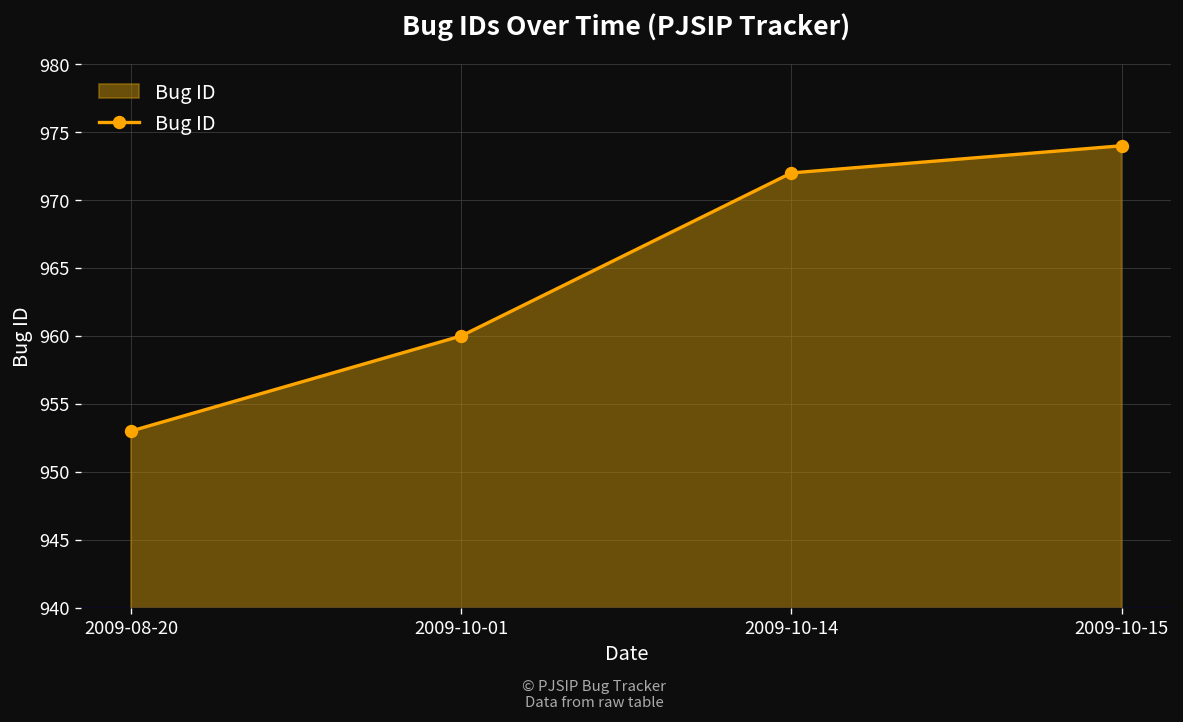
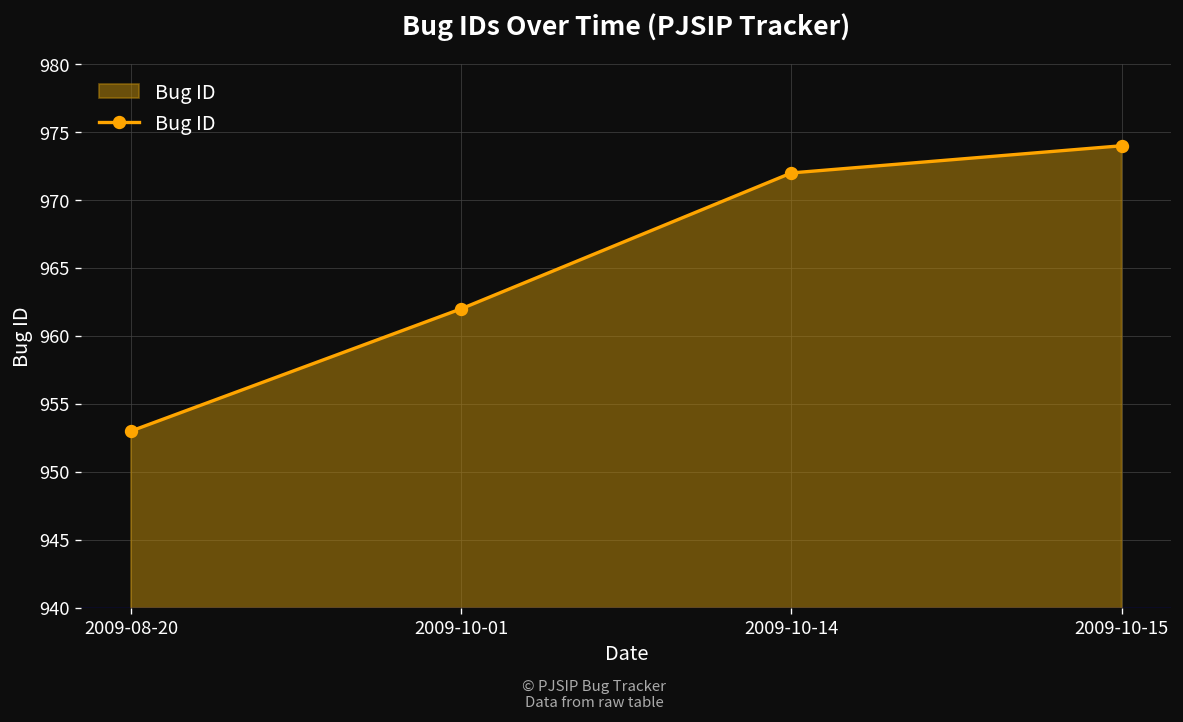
  {
    "2009-08-20": 953,
-   "2009-10-01": 960,
+   "2009-10-01": 962,
    "2009-10-14": 972,
    "2009-10-15": 974
  }
